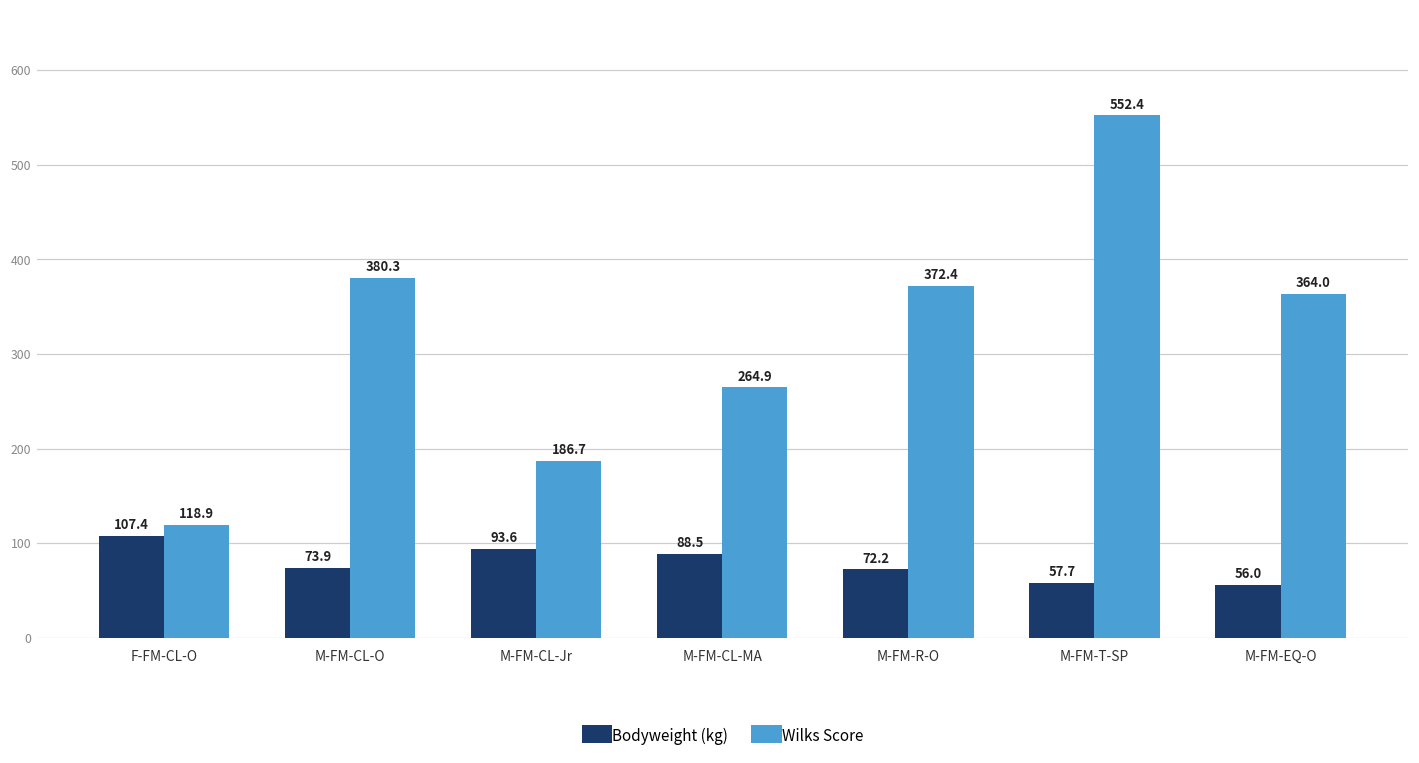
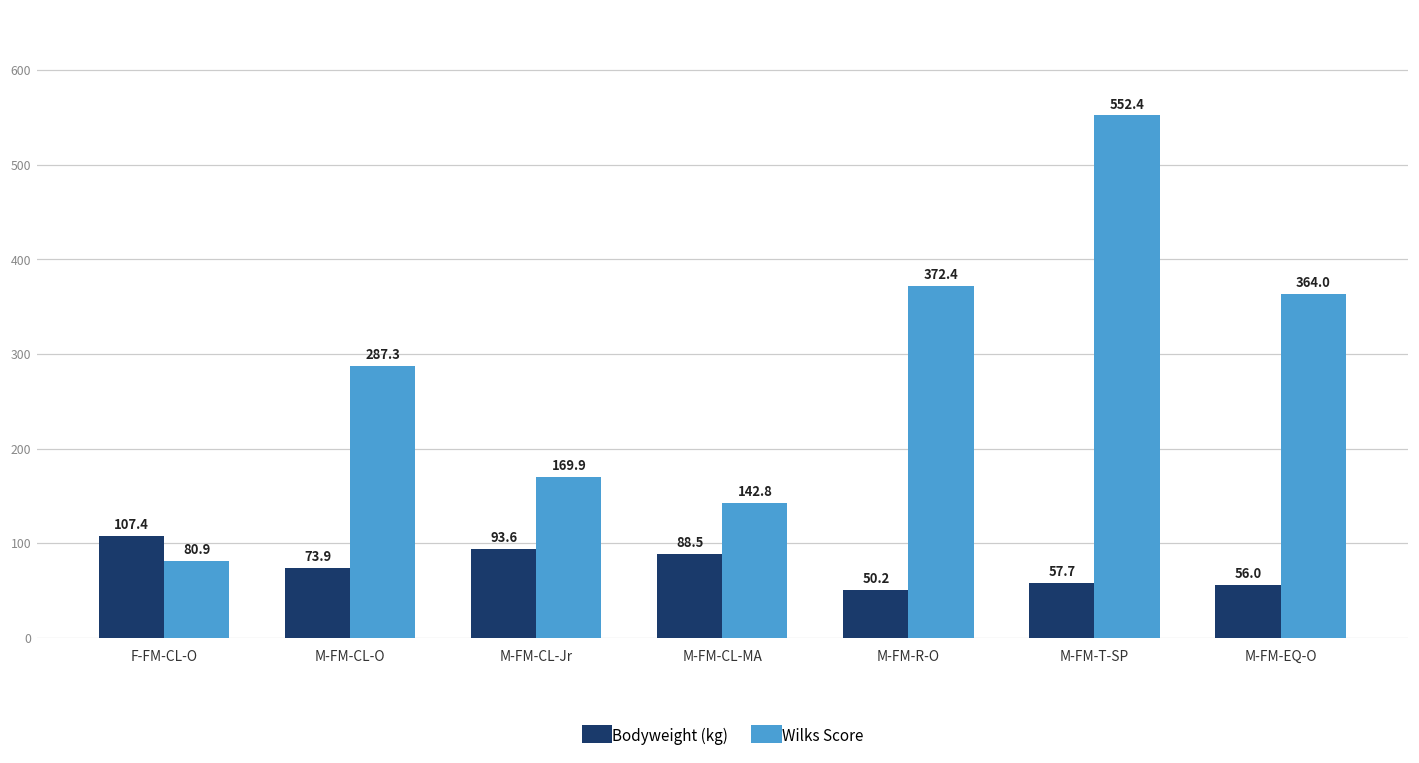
  {
    "Bodyweight (kg)": {
      "F-FM-CL-O": 107.4,
      "M-FM-CL-O": 73.9,
      "M-FM-CL-Jr": 93.6,
      "M-FM-CL-MA": 88.5,
-     "M-FM-R-O": 72.2,
+     "M-FM-R-O": 50.2,
      "M-FM-T-SP": 57.7,
      "M-FM-EQ-O": 56.0
    },
    "Wilks Score": {
-     "F-FM-CL-O": 118.9,
-     "M-FM-CL-O": 380.3,
-     "M-FM-CL-Jr": 186.7,
-     "M-FM-CL-MA": 264.9,
+     "F-FM-CL-O": 80.9,
+     "M-FM-CL-O": 287.3,
+     "M-FM-CL-Jr": 169.9,
+     "M-FM-CL-MA": 142.8,
      "M-FM-R-O": 372.4,
      "M-FM-T-SP": 552.4,
      "M-FM-EQ-O": 364.0
    }
  }
